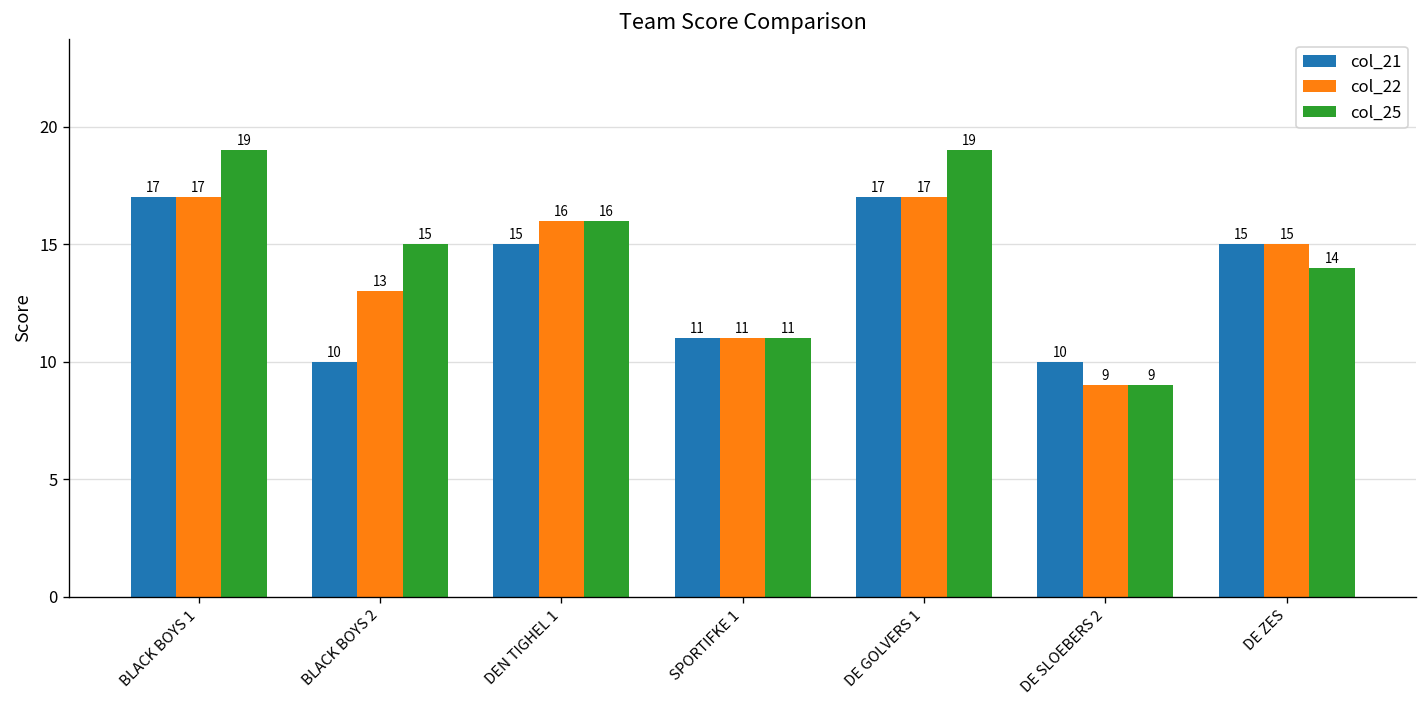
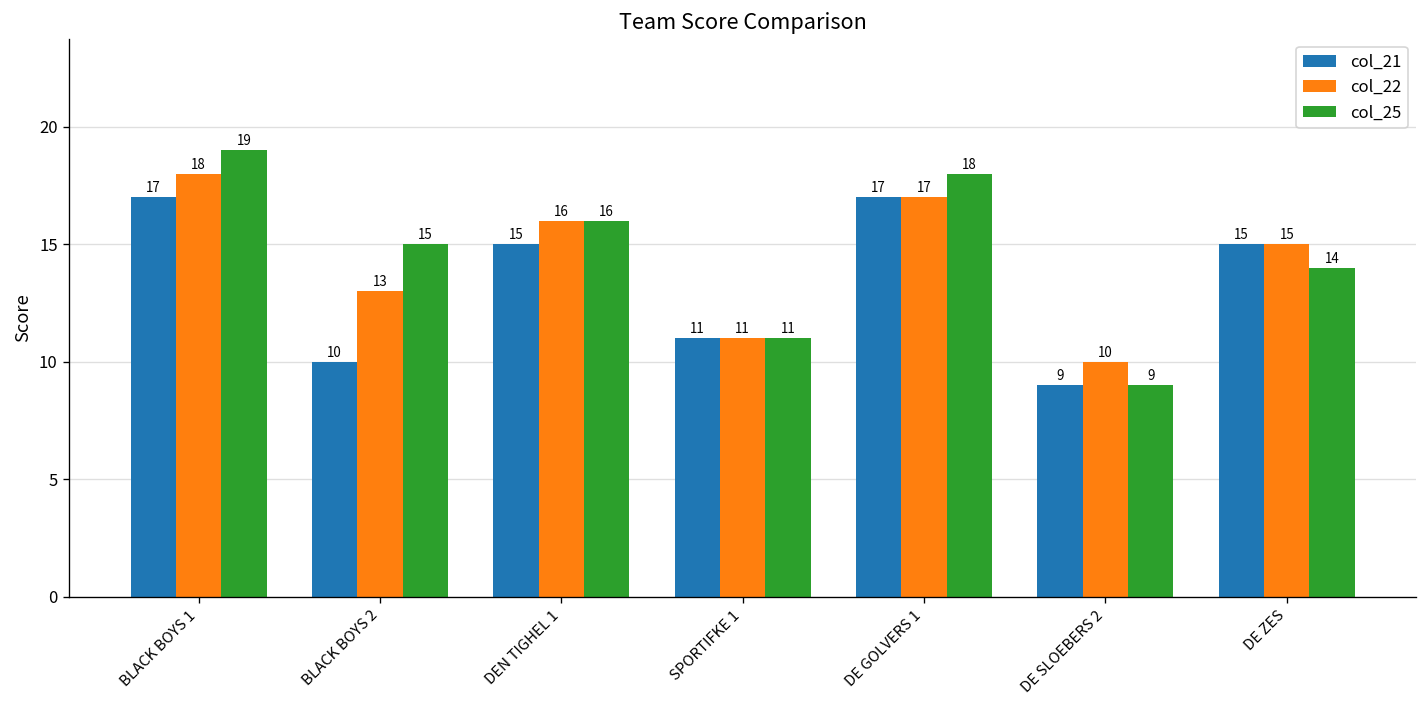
  {
    "col_21": {
      "BLACK BOYS 1": 17,
      "BLACK BOYS 2": 10,
      "DEN TIGHEL 1": 15,
      "SPORTIFKE 1": 11,
      "DE GOLVERS 1": 17,
-     "DE SLOEBERS 2": 10,
+     "DE SLOEBERS 2": 9,
      "DE ZES": 15
    },
    "col_22": {
-     "BLACK BOYS 1": 17,
+     "BLACK BOYS 1": 18,
      "BLACK BOYS 2": 13,
      "DEN TIGHEL 1": 16,
      "SPORTIFKE 1": 11,
      "DE GOLVERS 1": 17,
-     "DE SLOEBERS 2": 9,
+     "DE SLOEBERS 2": 10,
      "DE ZES": 15
    },
    "col_25": {
      "BLACK BOYS 1": 19,
      "BLACK BOYS 2": 15,
      "DEN TIGHEL 1": 16,
      "SPORTIFKE 1": 11,
-     "DE GOLVERS 1": 19,
+     "DE GOLVERS 1": 18,
      "DE SLOEBERS 2": 9,
      "DE ZES": 14
    }
  }
